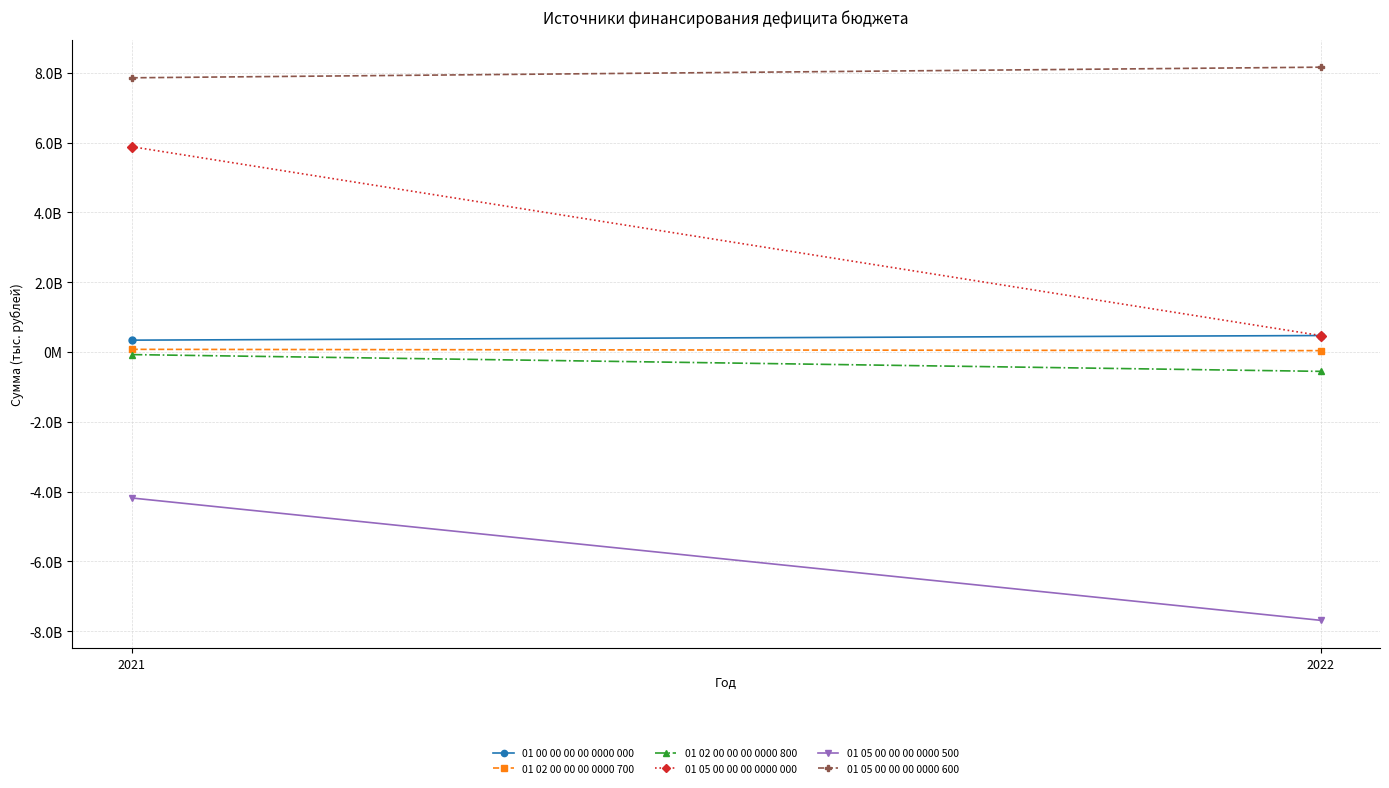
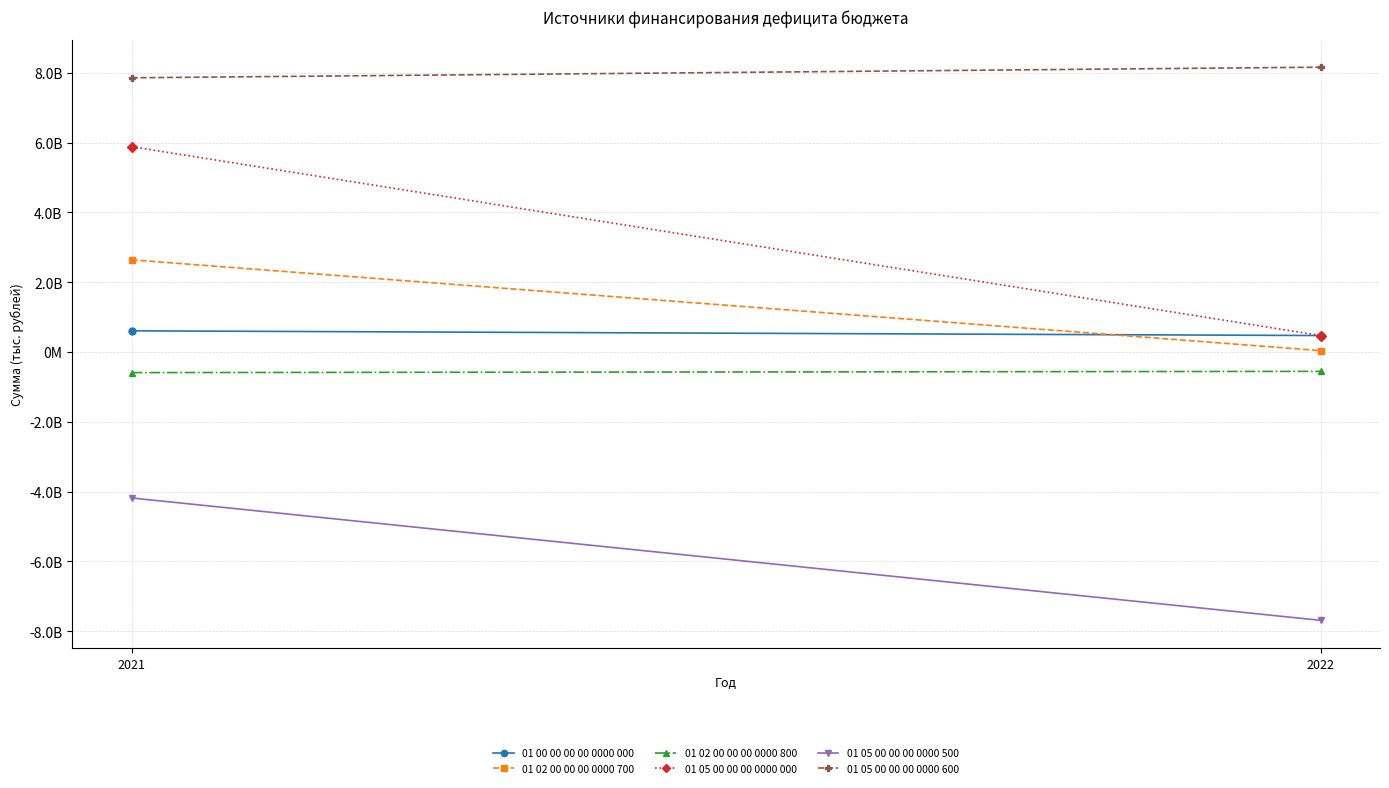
  {
    "01 00 00 00 00 0000 000": {
-     "2021": 300000000
+     "2021": 600000000
    },
    "01 02 00 00 00 0000 700": {
-     "2021": 100000000,
+     "2021": 2600000000,
      "2022": 0
    },
    "01 02 00 00 00 0000 800": {
-     "2021": -100000000,
+     "2021": -600000000,
      "2022": -600000000
    },
    "01 05 00 00 00 0000 000": {
      "2021": 5900000000
    },
    "01 05 00 00 00 0000 500": {
      "2021": -4200000000,
      "2022": -7700000000
    },
    "01 05 00 00 00 0000 600": {
      "2021": 7900000000,
      "2022": 8200000000
    }
  }
